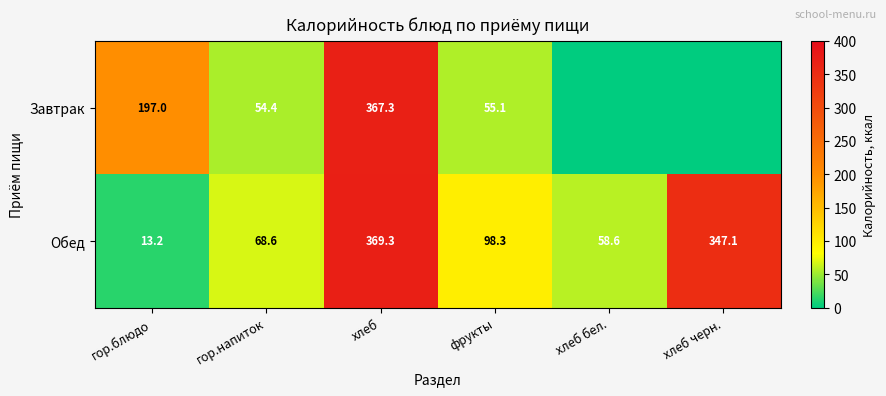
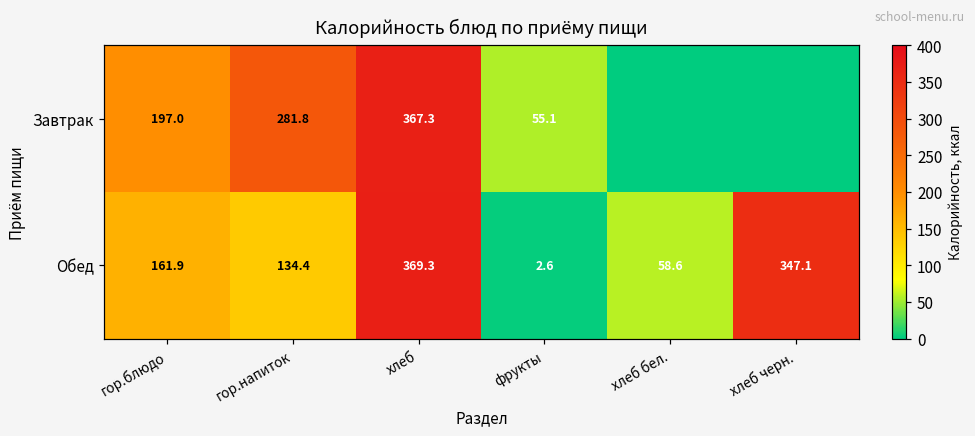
  {
    "Завтрак": {
      "гор.блюдо": 197.0,
-     "гор.напиток": 54.4,
+     "гор.напиток": 281.8,
      "хлеб": 367.3,
      "фрукты": 55.1
    },
    "Обед": {
-     "гор.блюдо": 13.2,
-     "гор.напиток": 68.6,
+     "гор.блюдо": 161.9,
+     "гор.напиток": 134.4,
      "хлеб": 369.3,
-     "фрукты": 98.3,
+     "фрукты": 2.6,
      "хлеб бел.": 58.6,
      "хлеб черн.": 347.1
    }
  }
